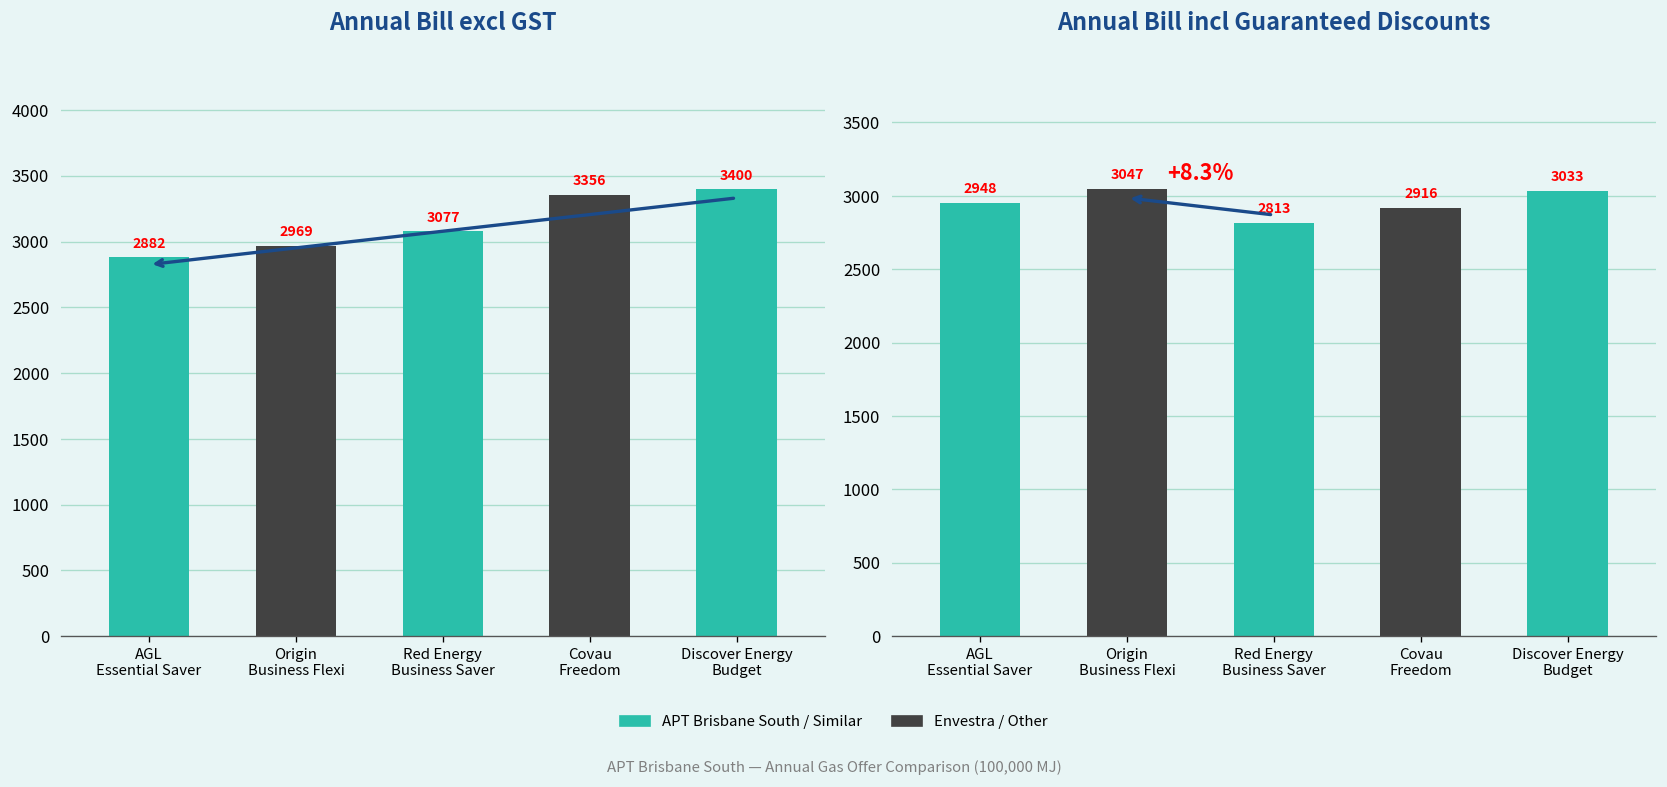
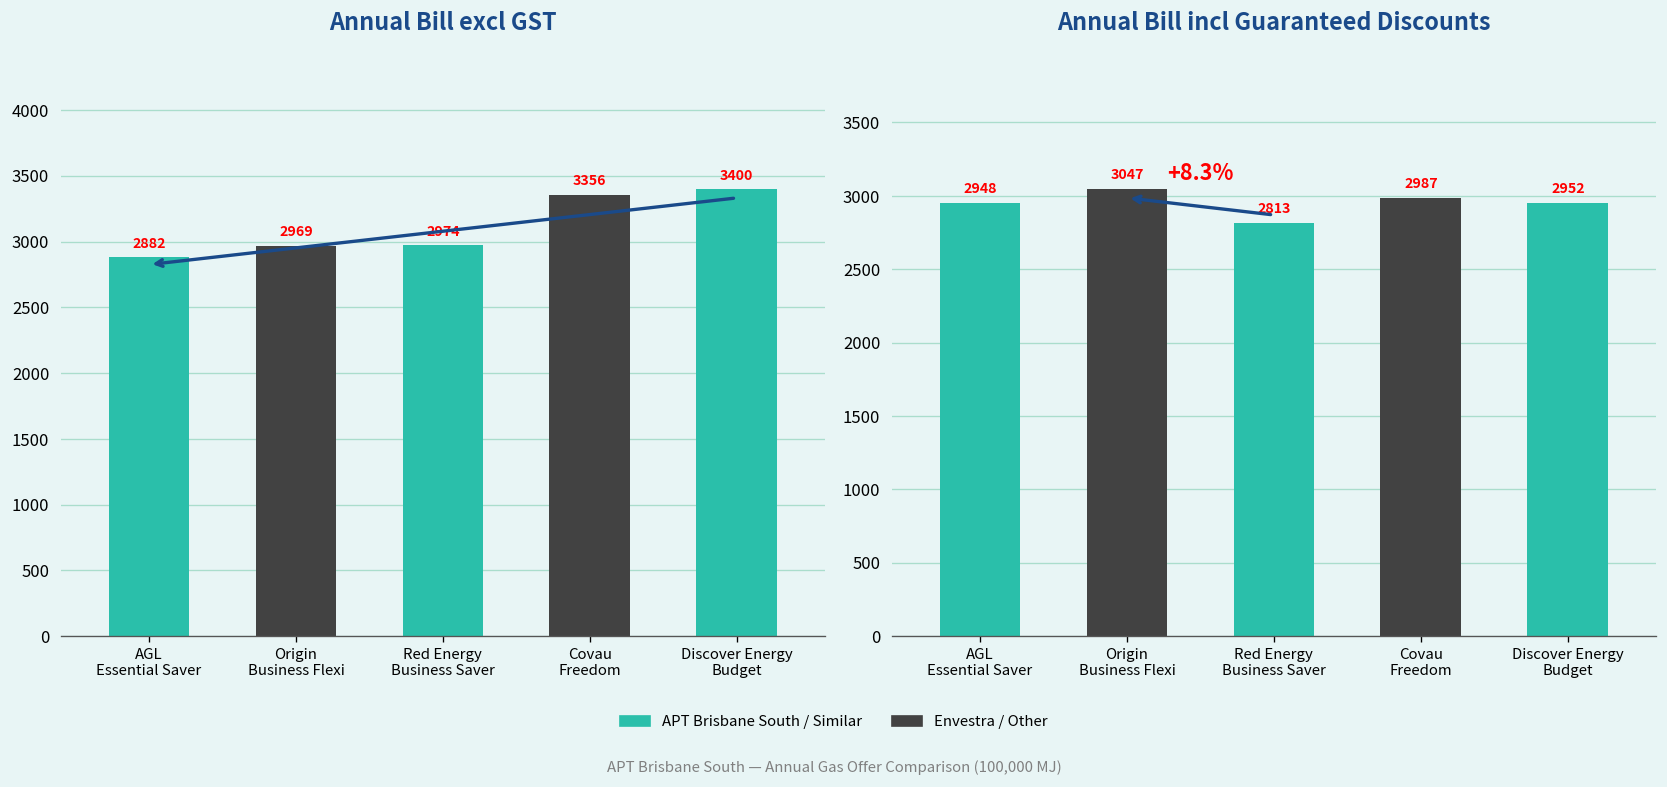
  {
    "Annual Bill excl GST": {
      "AGL Essential Saver": 2882,
      "Origin Business Flexi": 2969,
-     "Red Energy Business Saver": 3077,
+     "Red Energy Business Saver": 2974,
      "Covau Freedom": 3356,
      "Discover Energy Budget": 3400
    },
    "Annual Bill incl Guaranteed Discounts": {
      "AGL Essential Saver": 2948,
      "Origin Business Flexi": 3047,
      "Red Energy Business Saver": 2813,
-     "Covau Freedom": 2916,
-     "Discover Energy Budget": 3033
+     "Covau Freedom": 2987,
+     "Discover Energy Budget": 2952
    }
  }
